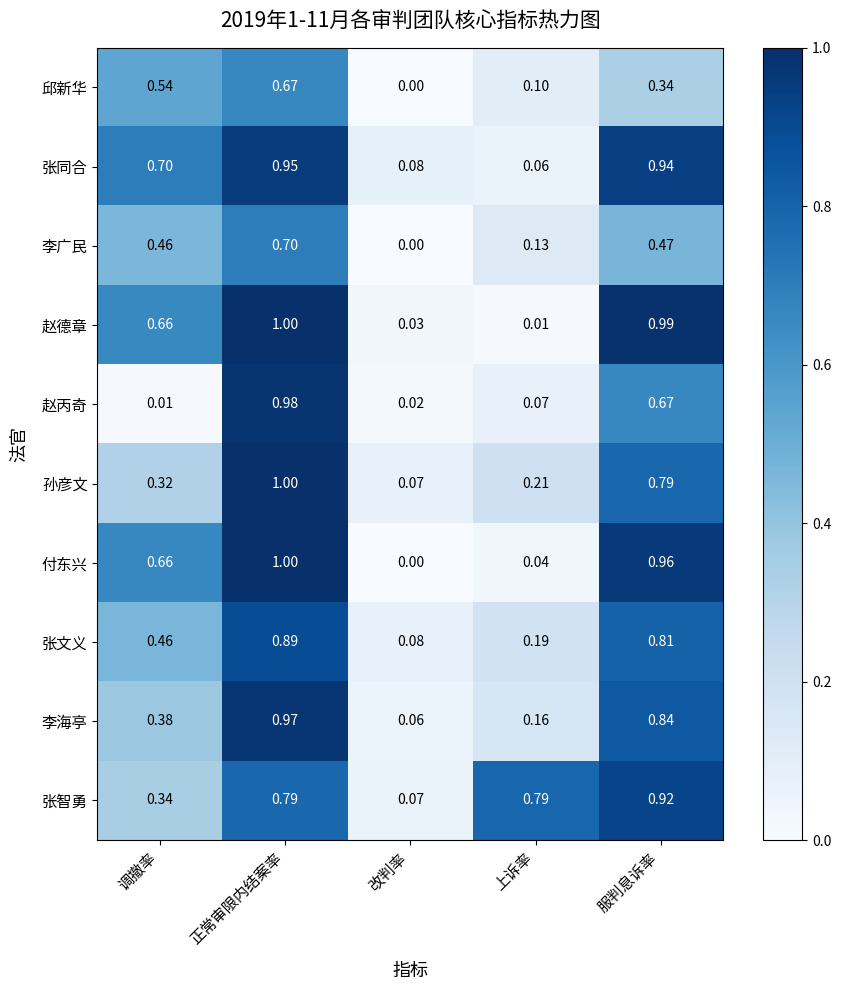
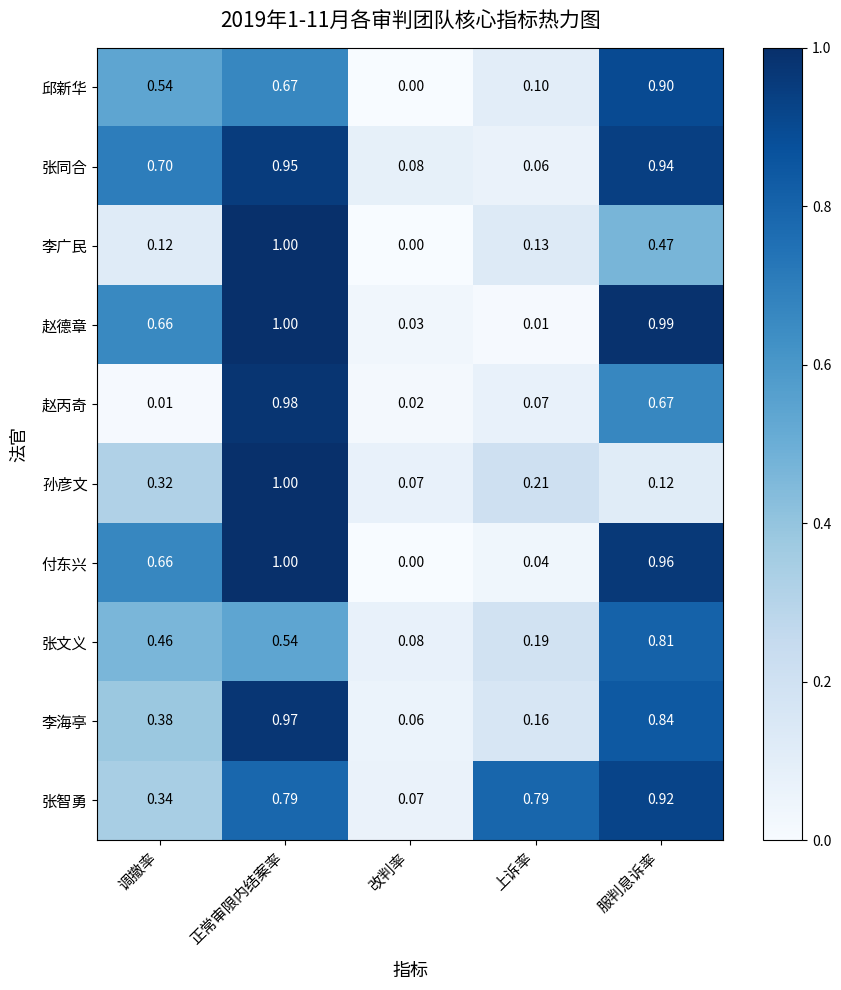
  {
    "邱新华": {
      "调撤率": 0.54,
      "正常审限内结案率": 0.67,
      "改判率": 0.00,
      "上诉率": 0.10,
-     "服判息诉率": 0.34
+     "服判息诉率": 0.90
    },
    "张同合": {
      "调撤率": 0.70,
      "正常审限内结案率": 0.95,
      "改判率": 0.08,
      "上诉率": 0.06,
      "服判息诉率": 0.94
    },
    "李广民": {
-     "调撤率": 0.46,
-     "正常审限内结案率": 0.70,
+     "调撤率": 0.12,
+     "正常审限内结案率": 1.00,
      "改判率": 0.00,
      "上诉率": 0.13,
      "服判息诉率": 0.47
    },
    "赵德章": {
      "调撤率": 0.66,
      "正常审限内结案率": 1.00,
      "改判率": 0.03,
      "上诉率": 0.01,
      "服判息诉率": 0.99
    },
    "赵丙奇": {
      "调撤率": 0.01,
      "正常审限内结案率": 0.98,
      "改判率": 0.02,
      "上诉率": 0.07,
      "服判息诉率": 0.67
    },
    "孙彦文": {
      "调撤率": 0.32,
      "正常审限内结案率": 1.00,
      "改判率": 0.07,
      "上诉率": 0.21,
-     "服判息诉率": 0.79
+     "服判息诉率": 0.12
    },
    "付东兴": {
      "调撤率": 0.66,
      "正常审限内结案率": 1.00,
      "改判率": 0.00,
      "上诉率": 0.04,
      "服判息诉率": 0.96
    },
    "张文义": {
      "调撤率": 0.46,
-     "正常审限内结案率": 0.89,
+     "正常审限内结案率": 0.54,
      "改判率": 0.08,
      "上诉率": 0.19,
      "服判息诉率": 0.81
    },
    "李海亭": {
      "调撤率": 0.38,
      "正常审限内结案率": 0.97,
      "改判率": 0.06,
      "上诉率": 0.16,
      "服判息诉率": 0.84
    },
    "张智勇": {
      "调撤率": 0.34,
      "正常审限内结案率": 0.79,
      "改判率": 0.07,
      "上诉率": 0.79,
      "服判息诉率": 0.92
    }
  }
